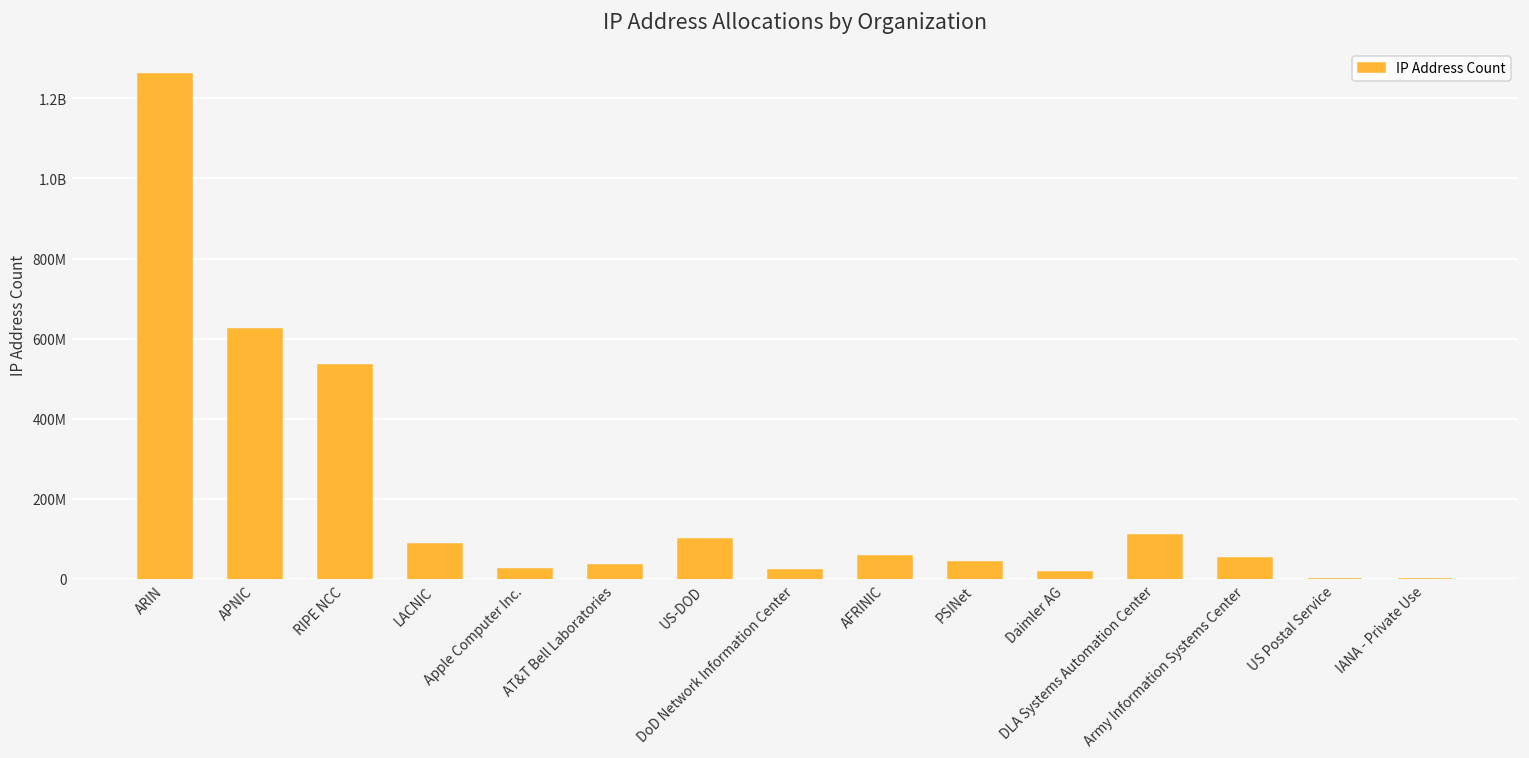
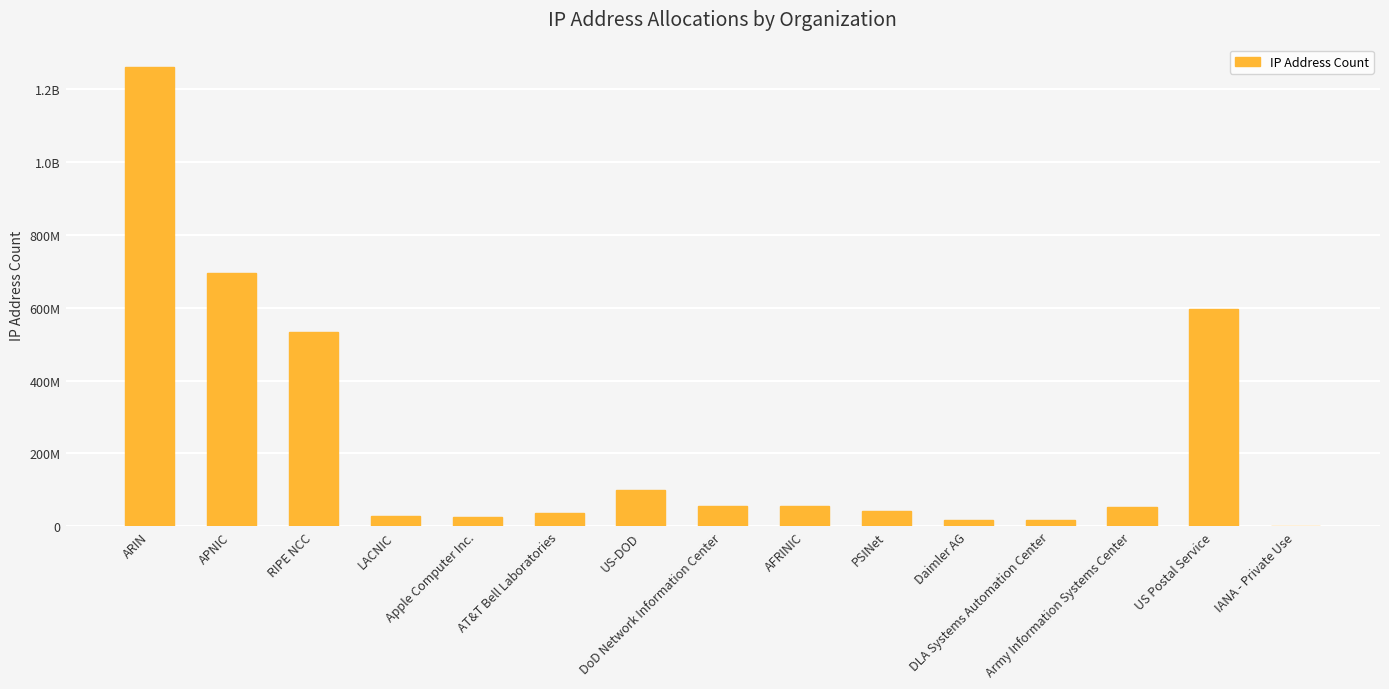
  {
    "ARIN": 1260000000,
-   "APNIC": 620000000,
+   "APNIC": 690000000,
    "RIPE NCC": 530000000,
-   "LACNIC": 90000000,
+   "LACNIC": 30000000,
    "Apple Computer Inc.": 20000000,
    "AT&T Bell Laboratories": 40000000,
    "US-DOD": 100000000,
-   "DoD Network Information Center": 20000000,
+   "DoD Network Information Center": 60000000,
    "AFRINIC": 60000000,
    "PSINet": 40000000,
    "Daimler AG": 20000000,
-   "DLA Systems Automation Center": 110000000,
+   "DLA Systems Automation Center": 20000000,
    "Army Information Systems Center": 50000000,
-   "US Postal Service": 0
+   "US Postal Service": 600000000
  }
